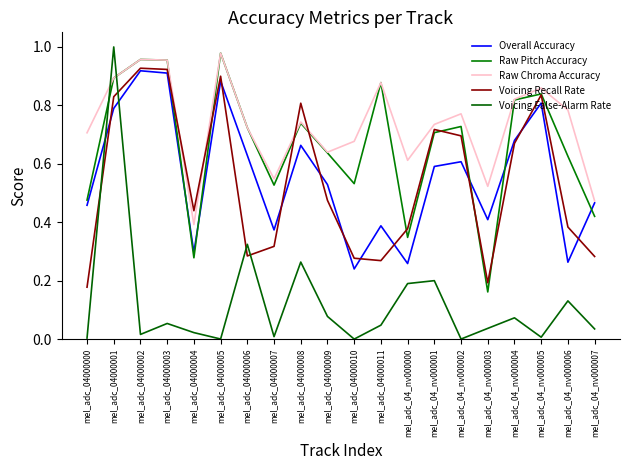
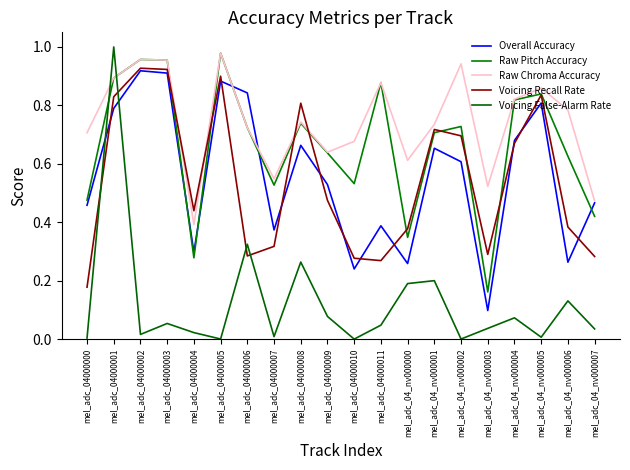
  {
    "Overall Accuracy": {
      "mel_adc_04000000": 0.46,
      "mel_adc_04000001": 0.79,
      "mel_adc_04000002": 0.92,
      "mel_adc_04000003": 0.91,
      "mel_adc_04000004": 0.30,
      "mel_adc_04000005": 0.88,
-     "mel_adc_04000006": 0.63,
+     "mel_adc_04000006": 0.84,
      "mel_adc_04000007": 0.37,
      "mel_adc_04000008": 0.66,
      "mel_adc_04000009": 0.53,
      "mel_adc_04000010": 0.24,
      "mel_adc_04000011": 0.39,
      "mel_adc_04_nv000000": 0.26,
-     "mel_adc_04_nv000001": 0.59,
+     "mel_adc_04_nv000001": 0.65,
      "mel_adc_04_nv000002": 0.61,
-     "mel_adc_04_nv000003": 0.41,
+     "mel_adc_04_nv000003": 0.10,
      "mel_adc_04_nv000004": 0.68,
      "mel_adc_04_nv000005": 0.81,
      "mel_adc_04_nv000006": 0.26
    },
    "Raw Chroma Accuracy": {
      "mel_adc_04000000": 0.71,
      "mel_adc_04000004": 0.39,
      "mel_adc_04000007": 0.55,
      "mel_adc_04000010": 0.68,
      "mel_adc_04_nv000000": 0.61,
      "mel_adc_04_nv000001": 0.73,
-     "mel_adc_04_nv000002": 0.77,
+     "mel_adc_04_nv000002": 0.94,
      "mel_adc_04_nv000003": 0.52,
      "mel_adc_04_nv000005": 0.86,
      "mel_adc_04_nv000006": 0.78
    },
    "Voicing Recall Rate": {
      "mel_adc_04000000": 0.18,
      "mel_adc_04000001": 0.83,
      "mel_adc_04000002": 0.93,
      "mel_adc_04000003": 0.92,
      "mel_adc_04000004": 0.44,
      "mel_adc_04000005": 0.90,
      "mel_adc_04000006": 0.28,
      "mel_adc_04000007": 0.32,
      "mel_adc_04000008": 0.81,
      "mel_adc_04000009": 0.48,
      "mel_adc_04000010": 0.28,
      "mel_adc_04000011": 0.27,
      "mel_adc_04_nv000000": 0.38,
      "mel_adc_04_nv000001": 0.72,
      "mel_adc_04_nv000002": 0.70,
-     "mel_adc_04_nv000003": 0.19,
+     "mel_adc_04_nv000003": 0.29,
      "mel_adc_04_nv000004": 0.67,
      "mel_adc_04_nv000006": 0.38,
      "mel_adc_04_nv000007": 0.28
    }
  }
